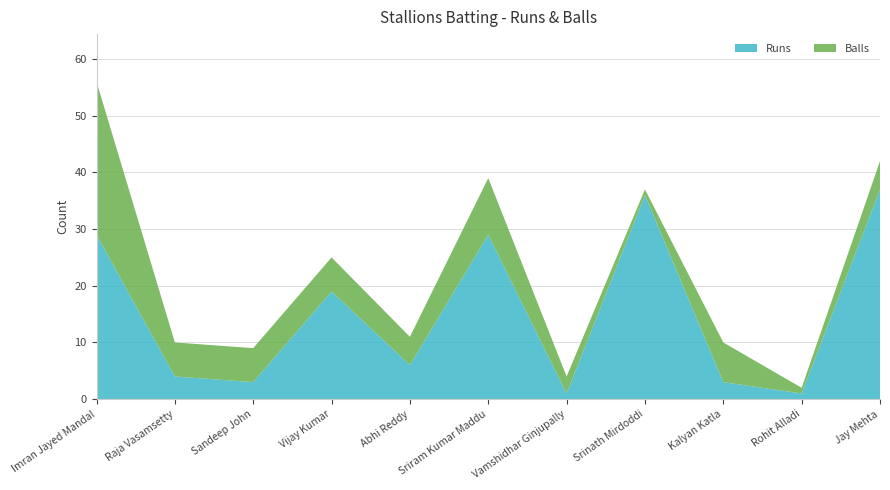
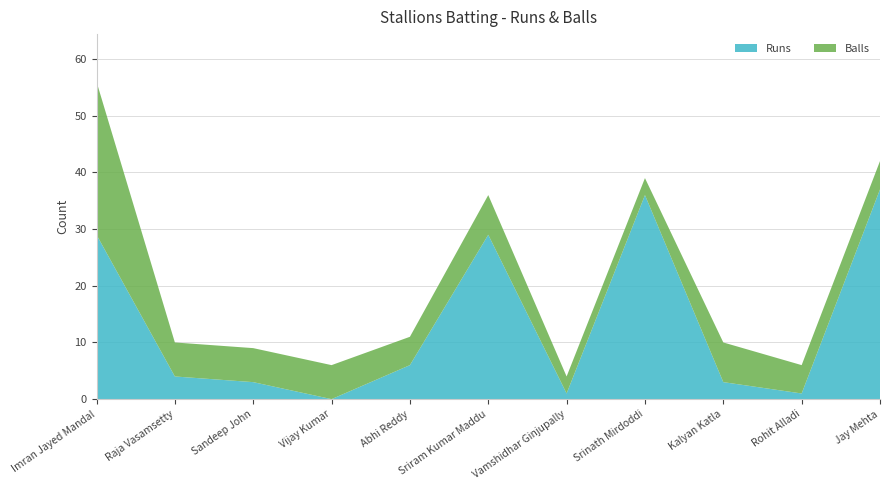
  {
    "Runs": {
      "Imran Jayed Mandal": 29,
      "Raja Vasamsetty": 4,
      "Sandeep John": 3,
-     "Vijay Kumar": 19,
+     "Vijay Kumar": 0,
      "Abhi Reddy": 6,
      "Sriram Kumar Maddu": 29,
      "Vamshidhar Ginjupally": 1,
      "Srinath Mirdoddi": 36,
      "Kalyan Katla": 3,
      "Rohit Alladi": 1,
      "Jay Mehta": 37
    },
    "Balls": {
      "Imran Jayed Mandal": 27,
      "Raja Vasamsetty": 6,
      "Sandeep John": 6,
      "Vijay Kumar": 6,
      "Abhi Reddy": 5,
-     "Sriram Kumar Maddu": 10,
+     "Sriram Kumar Maddu": 7,
      "Vamshidhar Ginjupally": 3,
-     "Srinath Mirdoddi": 1,
+     "Srinath Mirdoddi": 3,
      "Kalyan Katla": 7,
-     "Rohit Alladi": 1,
+     "Rohit Alladi": 5,
      "Jay Mehta": 5
    }
  }
